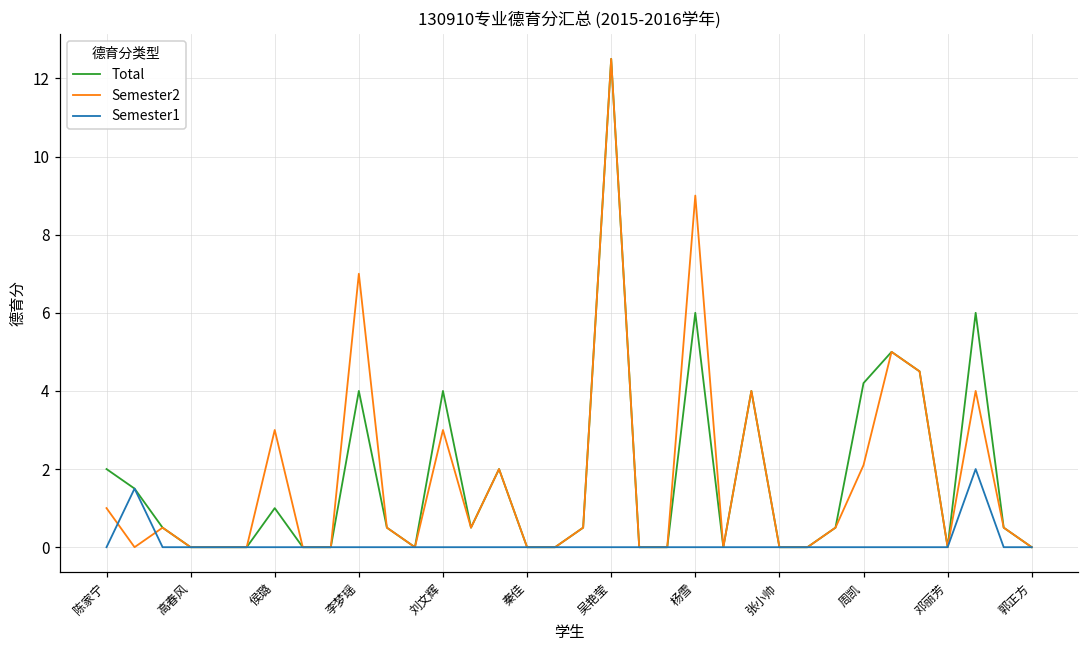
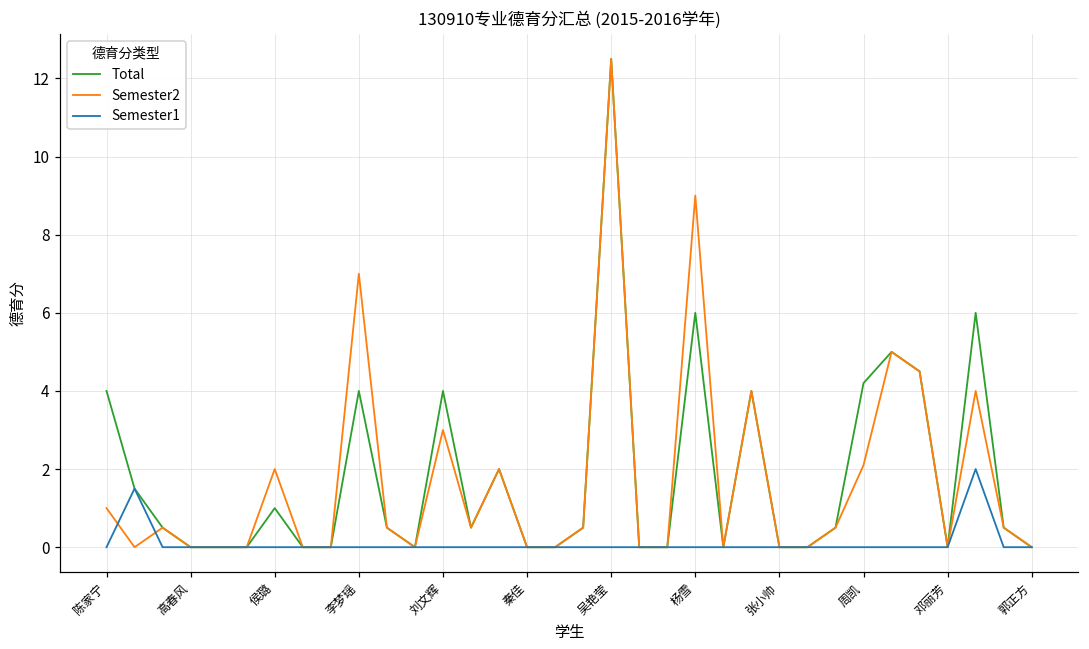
  {
    "Total": {
-     "陈家宁": 2,
+     "陈家宁": 4,
      "侯璐": 1,
      "李梦瑶": 4,
      "刘文辉": 4,
      "杨雪": 6,
      "周凯": 4.2
    },
    "Semester2": {
      "陈家宁": 1,
-     "侯璐": 3,
+     "侯璐": 2,
      "李梦瑶": 7,
      "刘文辉": 3,
      "杨雪": 9,
      "周凯": 2.1
    },
    "Semester1": {
      "陈家宁": 0,
      "侯璐": 0,
      "李梦瑶": 0,
      "刘文辉": 0,
      "吴艳莹": 0,
      "杨雪": 0,
      "周凯": 0
    }
  }
